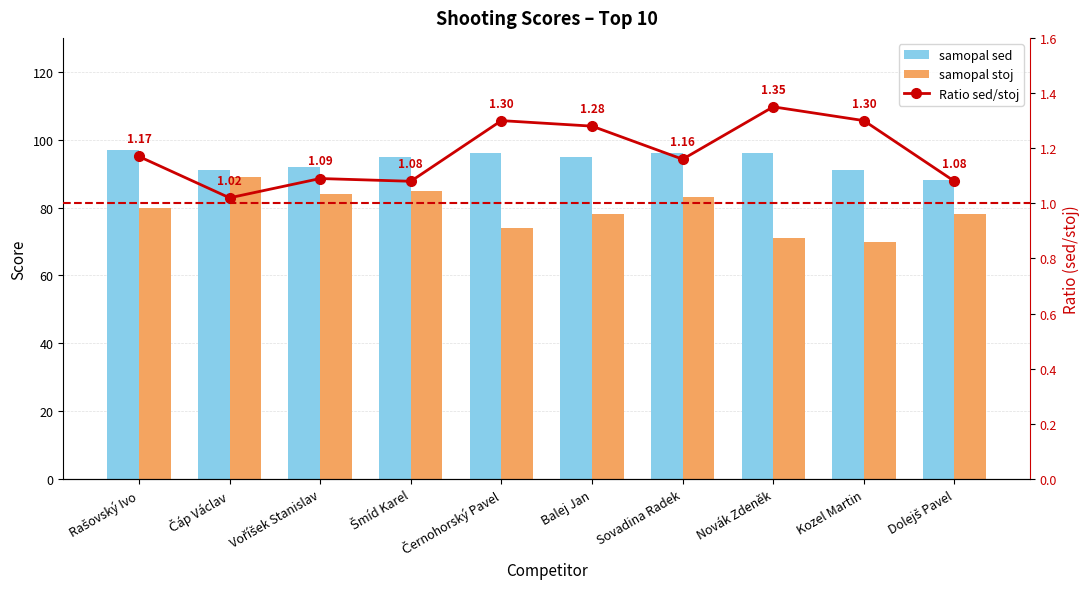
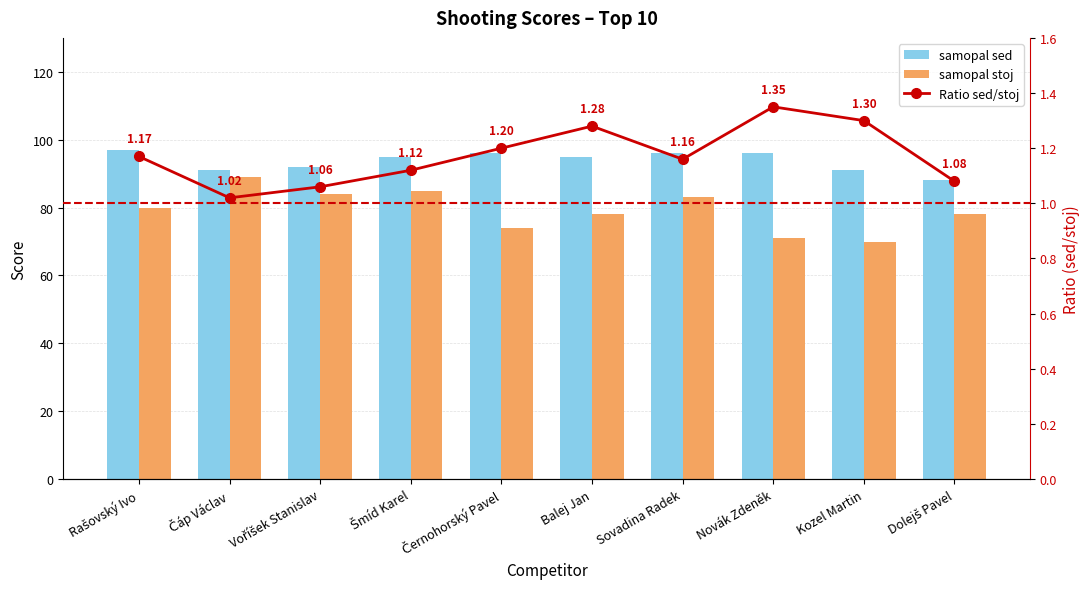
  {
    "Ratio sed/stoj": {
      "Rašovský Ivo": 1.17,
      "Čáp Václav": 1.02,
-     "Voříšek Stanislav": 1.09,
-     "Šmíd Karel": 1.08,
-     "Černohorský Pavel": 1.30,
+     "Voříšek Stanislav": 1.06,
+     "Šmíd Karel": 1.12,
+     "Černohorský Pavel": 1.20,
      "Balej Jan": 1.28,
      "Sovadina Radek": 1.16,
      "Novák Zdeněk": 1.35,
      "Kozel Martin": 1.30,
      "Dolejš Pavel": 1.08
    }
  }
